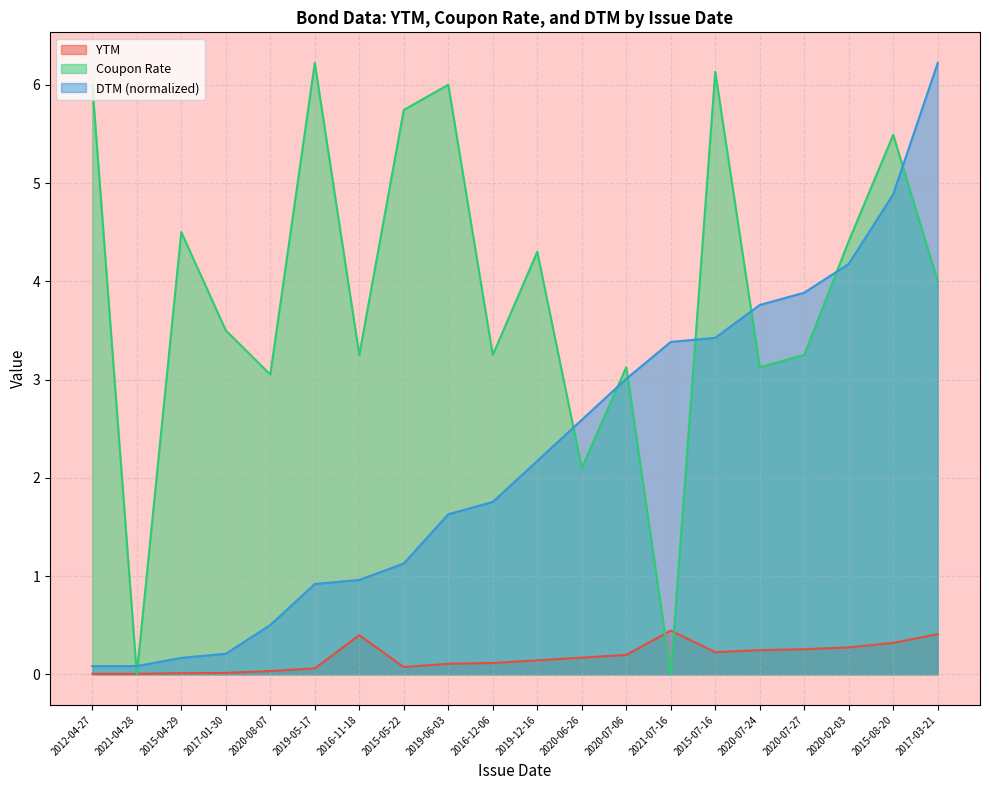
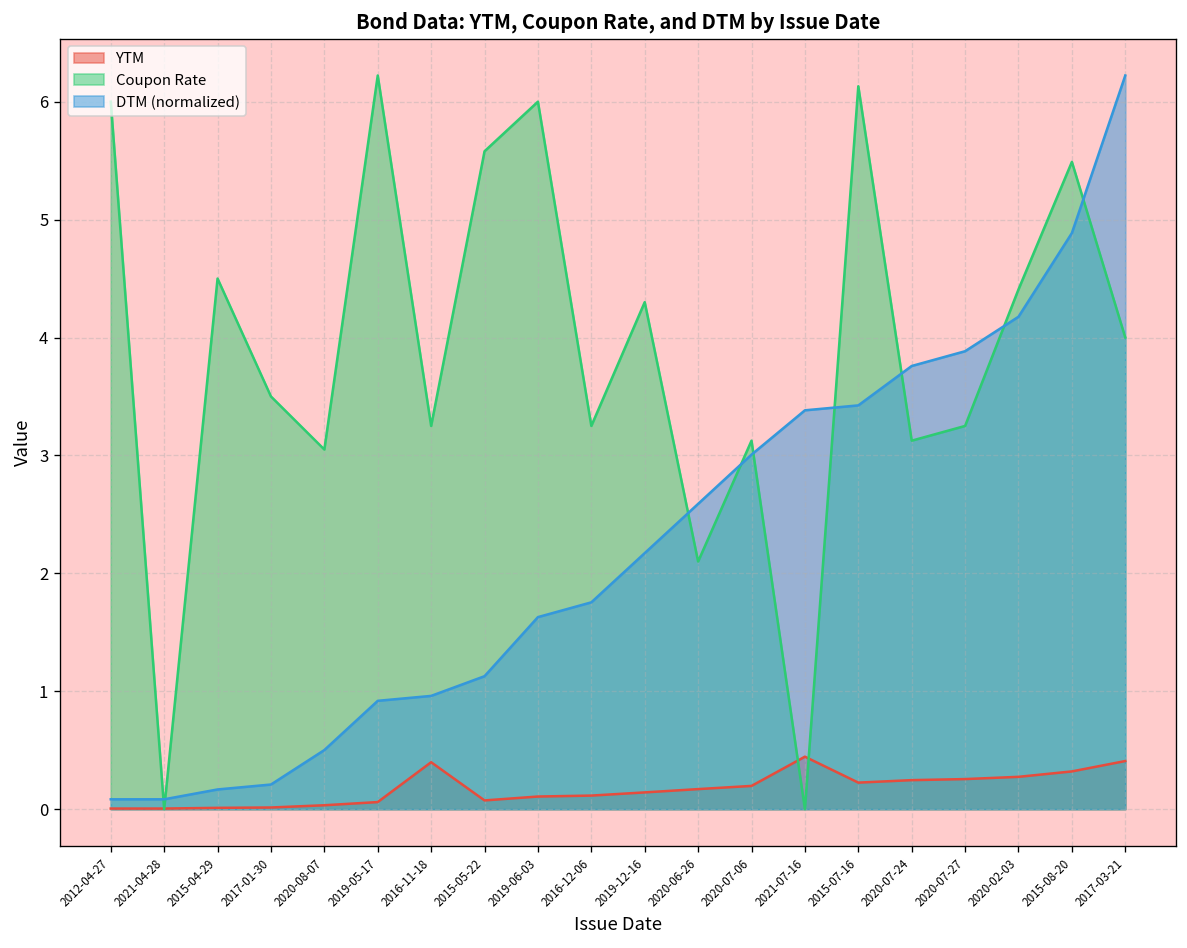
  {
    "YTM": {
      "2012-04-27": 0.0,
      "2015-04-29": 0.0,
      "2017-01-30": 0.0,
      "2020-08-07": 0.0,
      "2019-05-17": 0.1,
      "2016-11-18": 0.4,
      "2015-05-22": 0.1,
      "2019-06-03": 0.1,
      "2016-12-06": 0.1,
      "2019-12-16": 0.1,
      "2020-06-26": 0.2,
      "2020-07-06": 0.2,
      "2021-07-16": 0.4,
      "2015-07-16": 0.2,
      "2020-07-24": 0.2,
      "2020-07-27": 0.3,
      "2020-02-03": 0.3,
      "2015-08-20": 0.3,
      "2017-03-21": 0.4
    },
    "Coupon Rate": {
      "2015-04-29": 4.5,
      "2017-01-30": 3.5,
      "2020-08-07": 3.1,
      "2019-05-17": 6.2,
      "2016-11-18": 3.3,
-     "2015-05-22": 5.7,
+     "2015-05-22": 5.6,
      "2019-06-03": 6.0,
      "2016-12-06": 3.3,
      "2019-12-16": 4.3,
      "2020-06-26": 2.1,
      "2020-07-06": 3.1,
      "2021-07-16": 0.0,
      "2015-07-16": 6.1,
      "2020-07-24": 3.1,
      "2020-07-27": 3.3,
      "2020-02-03": 4.4,
      "2015-08-20": 5.5,
      "2017-03-21": 4.0
    },
    "DTM (normalized)": {
      "2012-04-27": 0.1,
      "2021-04-28": 0.1,
      "2015-04-29": 0.2,
      "2017-01-30": 0.2,
      "2020-08-07": 0.5,
      "2019-05-17": 0.9,
      "2016-11-18": 1.0,
      "2015-05-22": 1.1,
      "2019-06-03": 1.6,
      "2016-12-06": 1.8,
      "2019-12-16": 2.2,
      "2020-06-26": 2.6,
      "2020-07-06": 3.0,
      "2021-07-16": 3.4,
      "2015-07-16": 3.4,
      "2020-07-24": 3.8,
      "2020-07-27": 3.9,
      "2020-02-03": 4.2,
      "2015-08-20": 4.9,
      "2017-03-21": 6.2
    }
  }
